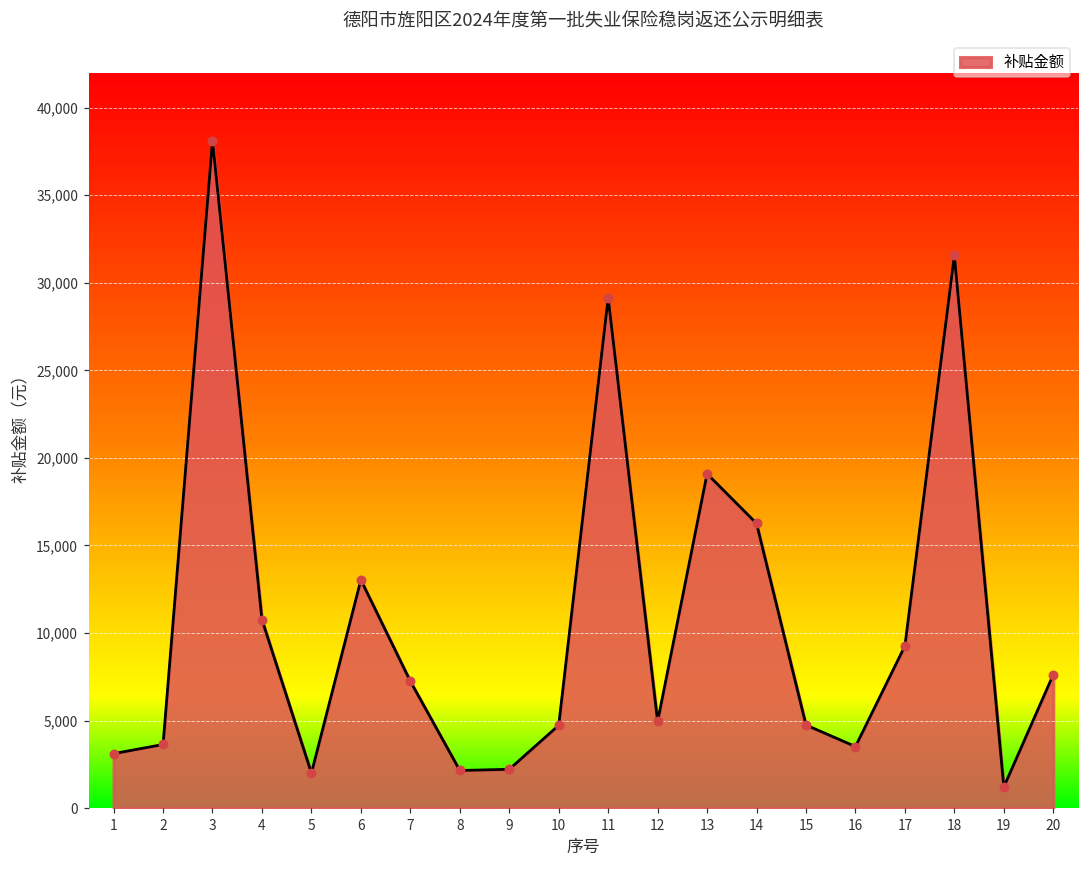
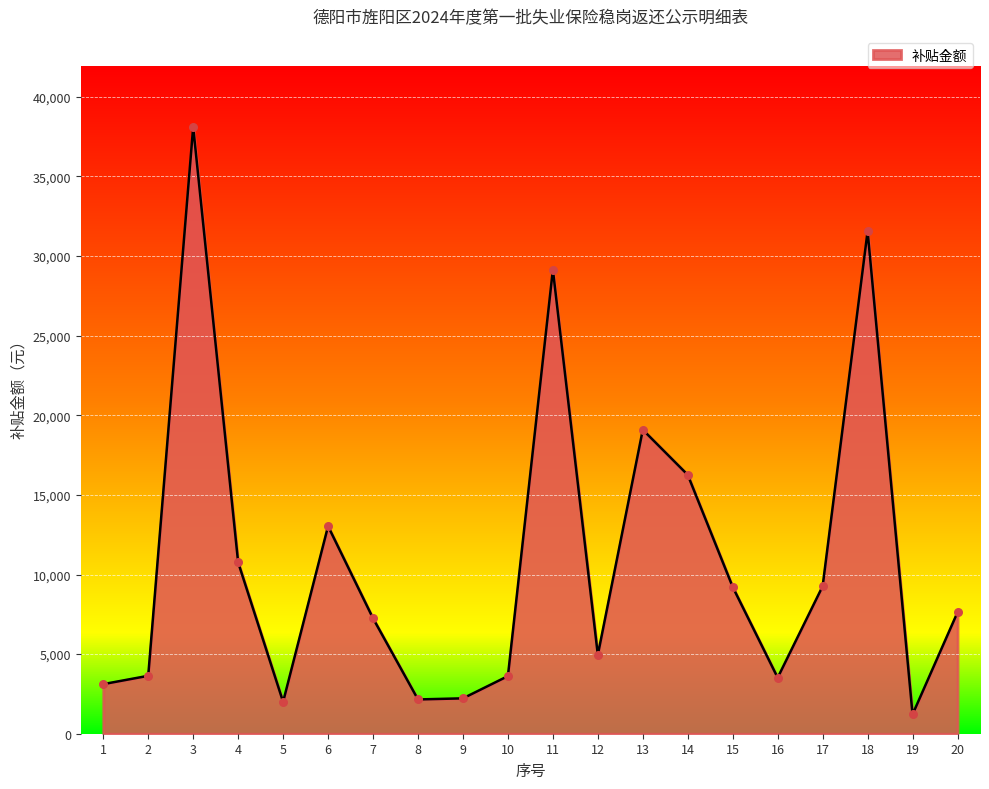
  {
    "1": "3,100",
    "2": "3,600",
    "3": "38,100",
    "4": "10,800",
    "5": "2,000",
    "6": "13,000",
    "7": "7,200",
    "8": "2,200",
    "9": "2,200",
-   "10": "4,700",
+   "10": "3,600",
    "11": "29,100",
    "12": "5,000",
    "13": "19,100",
    "14": "16,300",
-   "15": "4,700",
+   "15": "9,200",
    "16": "3,500",
    "17": "9,300",
    "18": "31,600",
    "19": "1,200",
    "20": "7,600"
  }
